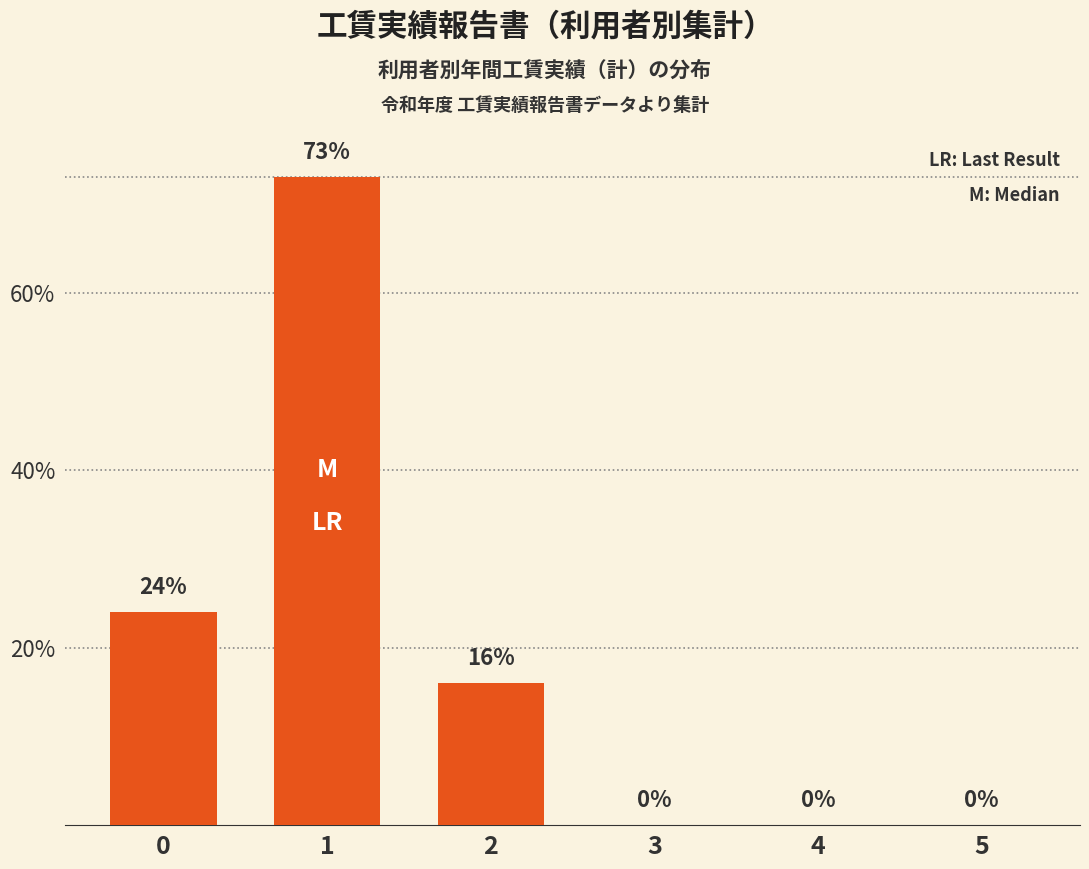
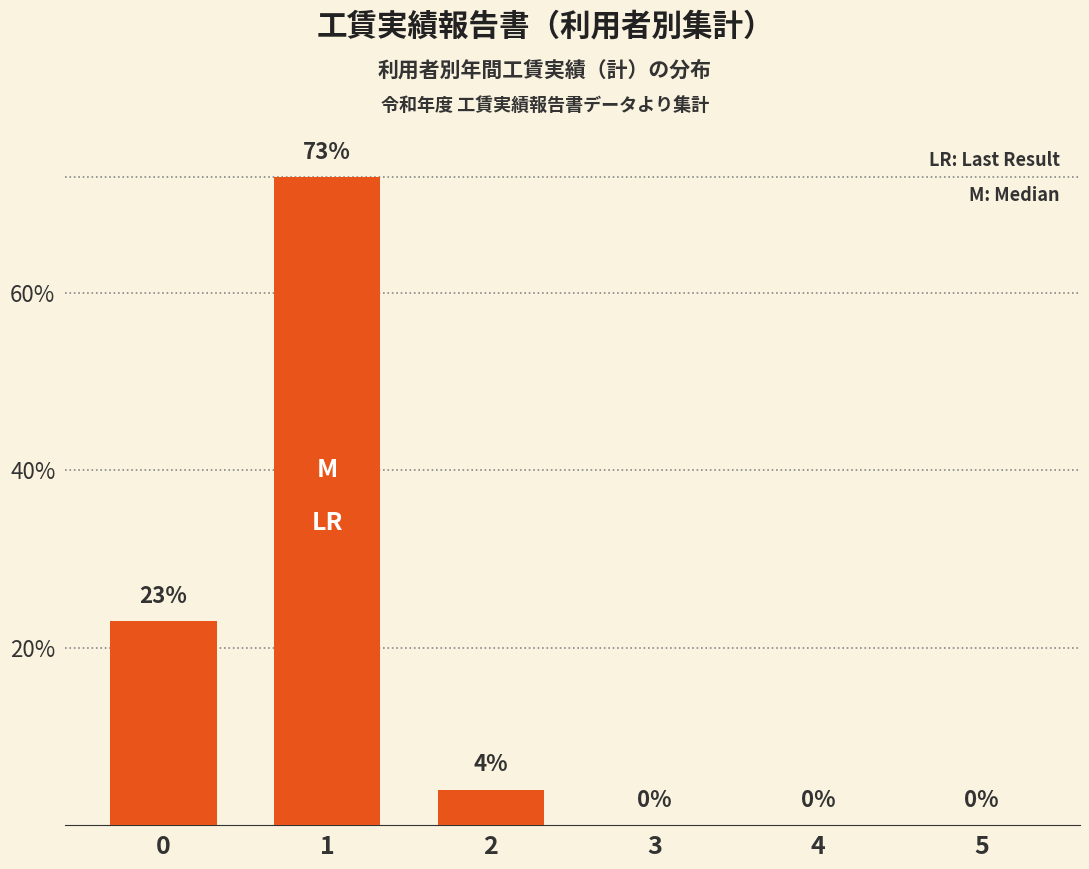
  {
-   "0": "24%",
+   "0": "23%",
    "1": "73%",
-   "2": "16%",
+   "2": "4%",
    "3": "0%",
    "4": "0%",
    "5": "0%"
  }
